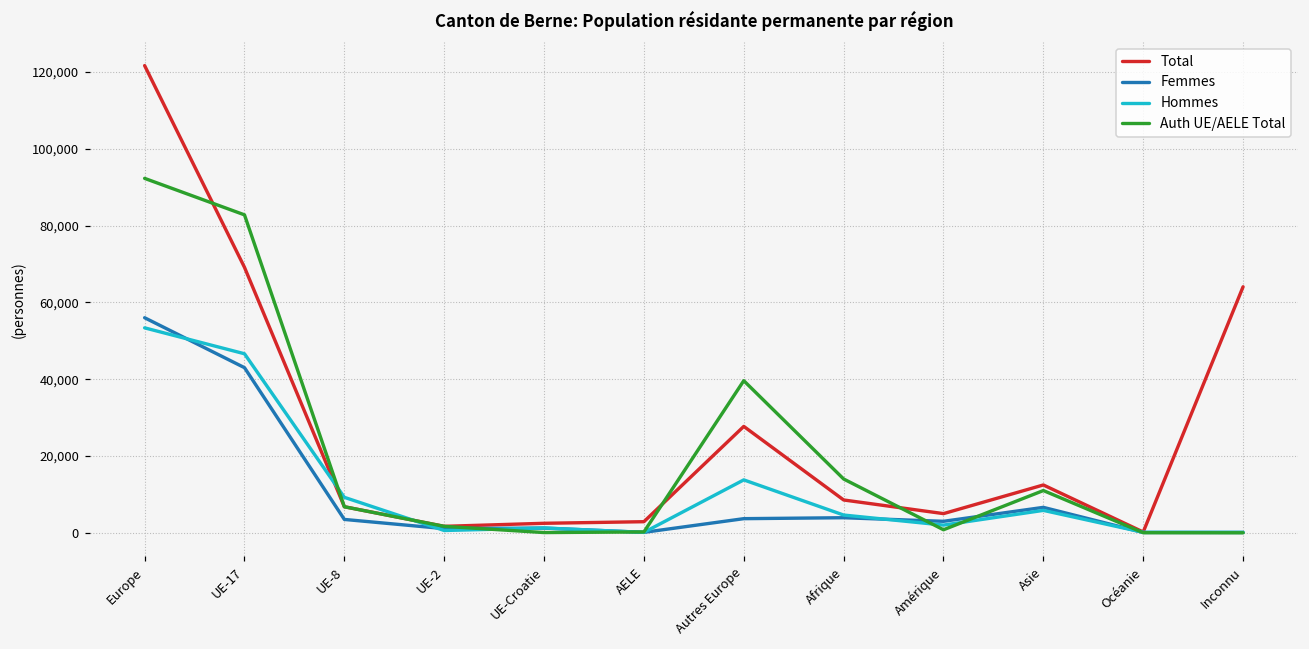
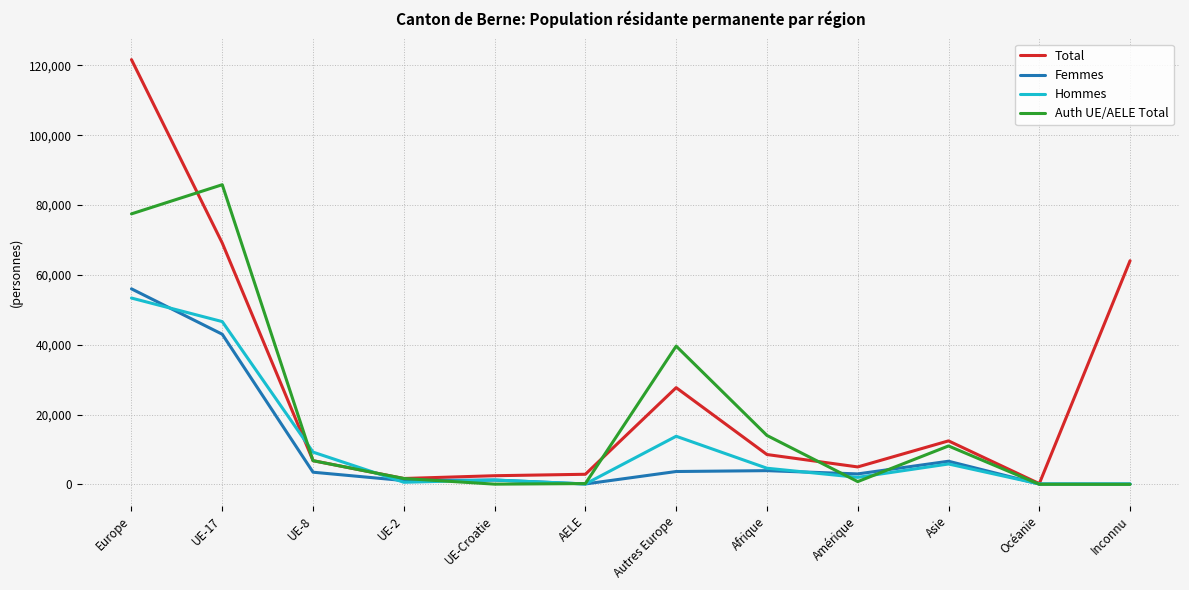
  {
    "Total": {
      "Europe": "122,000",
      "UE-17": "69,000",
      "UE-Croatie": "2,000",
      "AELE": "3,000",
      "Autres Europe": "28,000",
      "Afrique": "9,000",
      "Amérique": "5,000",
      "Asie": "12,000",
      "Inconnu": "64,000"
    },
    "Femmes": {
      "Europe": "56,000",
      "UE-17": "43,000",
      "UE-8": "3,000",
      "Autres Europe": "4,000",
      "Amérique": "3,000",
      "Asie": "7,000"
    },
    "Hommes": {
      "Europe": "53,000",
      "UE-17": "47,000",
      "UE-8": "9,000",
      "Autres Europe": "14,000",
      "Amérique": "2,000",
      "Asie": "6,000"
    },
    "Auth UE/AELE Total": {
-     "Europe": "92,000",
-     "UE-17": "83,000",
+     "Europe": "77,000",
+     "UE-17": "86,000",
      "UE-Croatie": "0",
      "Autres Europe": "40,000",
      "Afrique": "14,000",
      "Amérique": "1,000",
      "Asie": "11,000"
    }
  }
